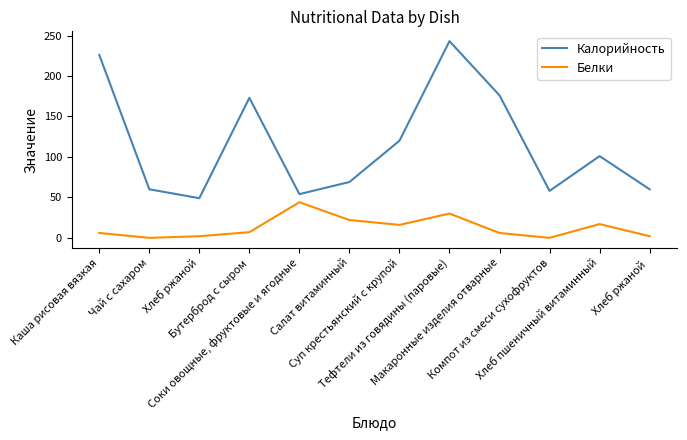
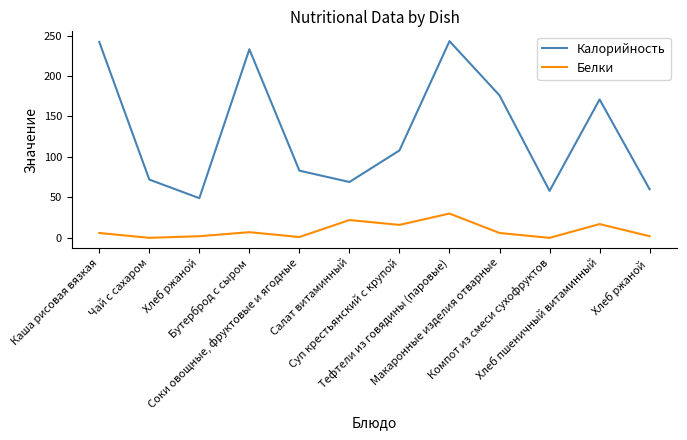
  {
    "Калорийность": {
-     "Каша рисовая вязкая": 230,
-     "Чай с сахаром": 60,
-     "Бутерброд с сыром": 170,
-     "Соки овощные, фруктовые и ягодные": 50,
+     "Каша рисовая вязкая": 240,
+     "Чай с сахаром": 70,
+     "Бутерброд с сыром": 230,
+     "Соки овощные, фруктовые и ягодные": 80,
      "Салат витаминный": 70,
-     "Суп крестьянский с крупой": 120,
+     "Суп крестьянский с крупой": 110,
      "Тефтели из говядины (паровые)": 240,
      "Макаронные изделия отварные": 180,
      "Компот из смеси сухофруктов": 60,
-     "Хлеб пшеничный витаминный": 100
+     "Хлеб пшеничный витаминный": 170
    },
    "Белки": {
      "Каша рисовая вязкая": 10,
      "Чай с сахаром": 0,
      "Бутерброд с сыром": 10,
-     "Соки овощные, фруктовые и ягодные": 40,
+     "Соки овощные, фруктовые и ягодные": 0,
      "Салат витаминный": 20,
      "Суп крестьянский с крупой": 20,
      "Тефтели из говядины (паровые)": 30,
      "Макаронные изделия отварные": 10,
      "Компот из смеси сухофруктов": 0,
      "Хлеб пшеничный витаминный": 20
    }
  }
